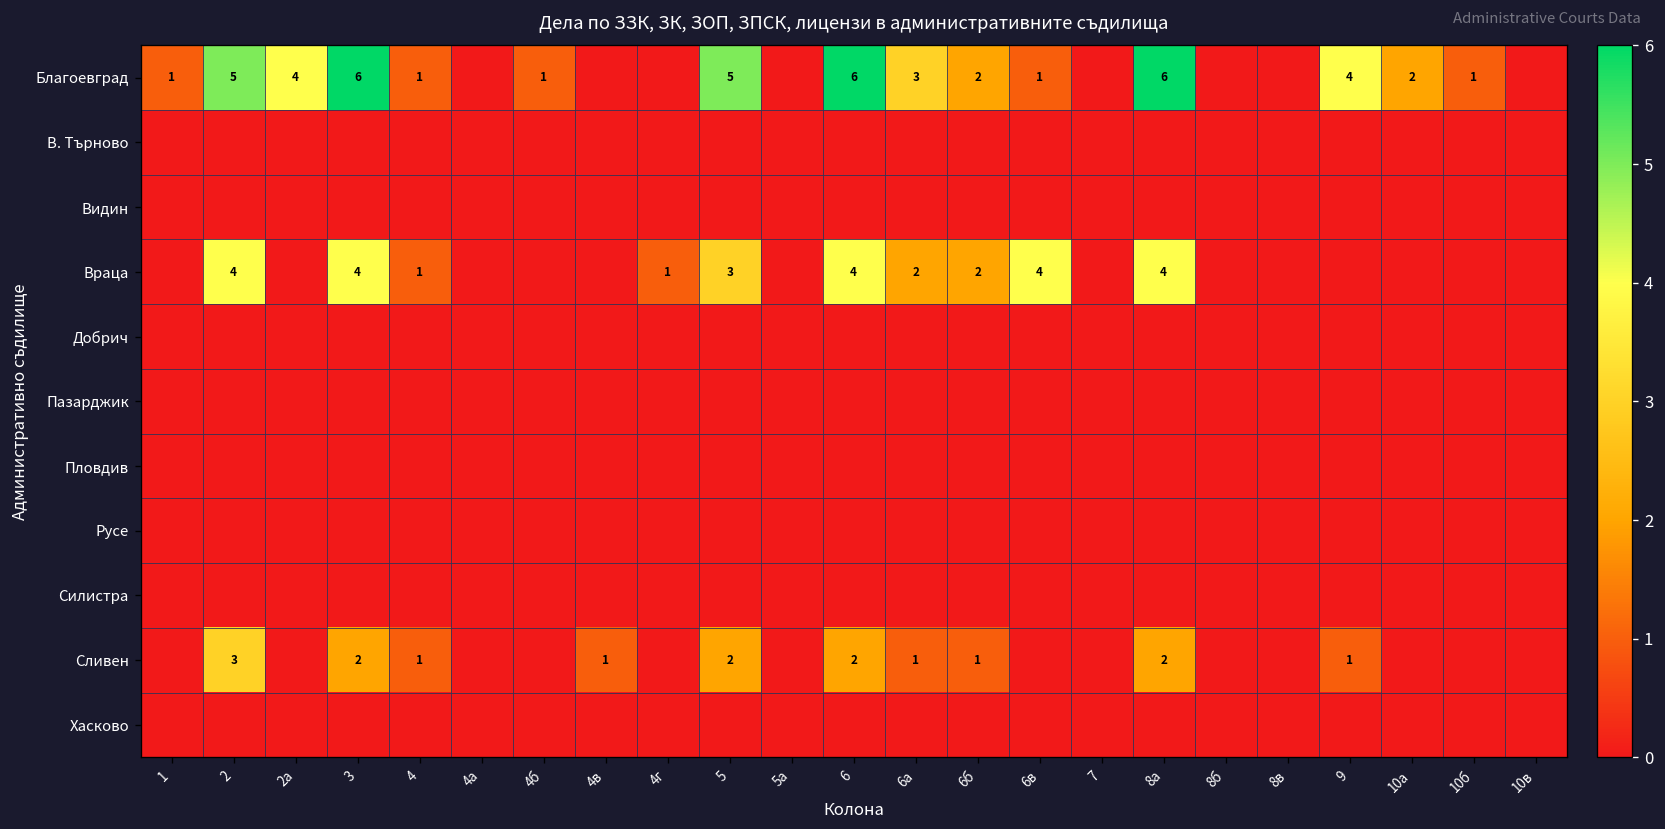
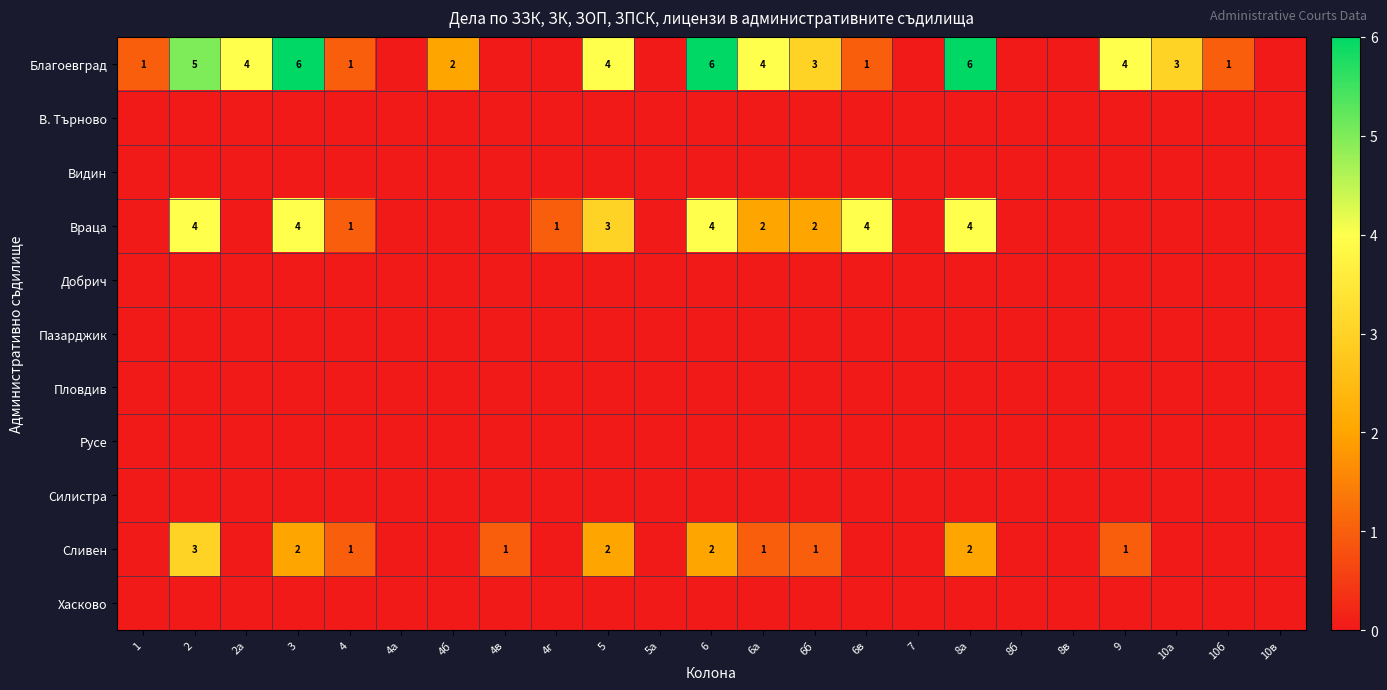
  {
    "Благоевград": {
      "1": 1,
      "2": 5,
      "2а": 4,
      "3": 6,
      "4": 1,
-     "4б": 1,
-     "5": 5,
+     "4б": 2,
+     "5": 4,
      "6": 6,
-     "6а": 3,
-     "6б": 2,
+     "6а": 4,
+     "6б": 3,
      "6в": 1,
      "8а": 6,
      "9": 4,
-     "10а": 2,
+     "10а": 3,
      "10б": 1
    },
    "Враца": {
      "2": 4,
      "3": 4,
      "4": 1,
      "4г": 1,
      "5": 3,
      "6": 4,
      "6а": 2,
      "6б": 2,
      "6в": 4,
      "8а": 4
    },
    "Сливен": {
      "2": 3,
      "3": 2,
      "4": 1,
      "4в": 1,
      "5": 2,
      "6": 2,
      "6а": 1,
      "6б": 1,
      "8а": 2,
      "9": 1
    }
  }
